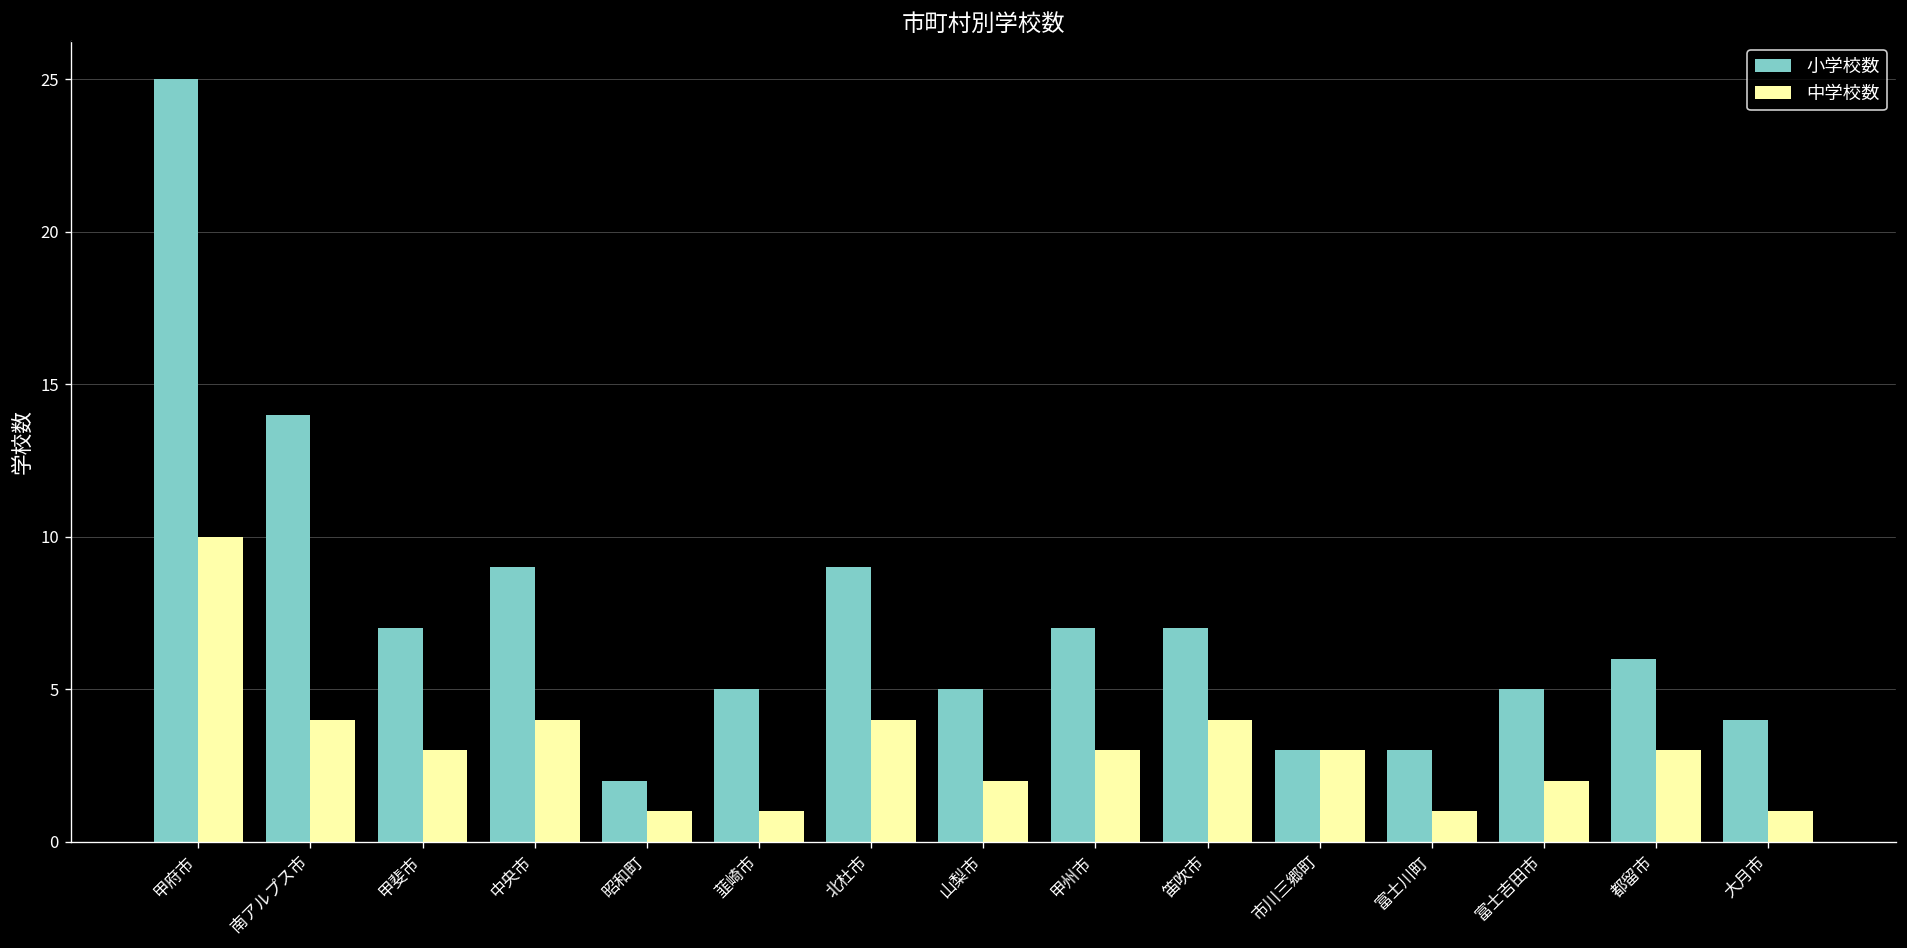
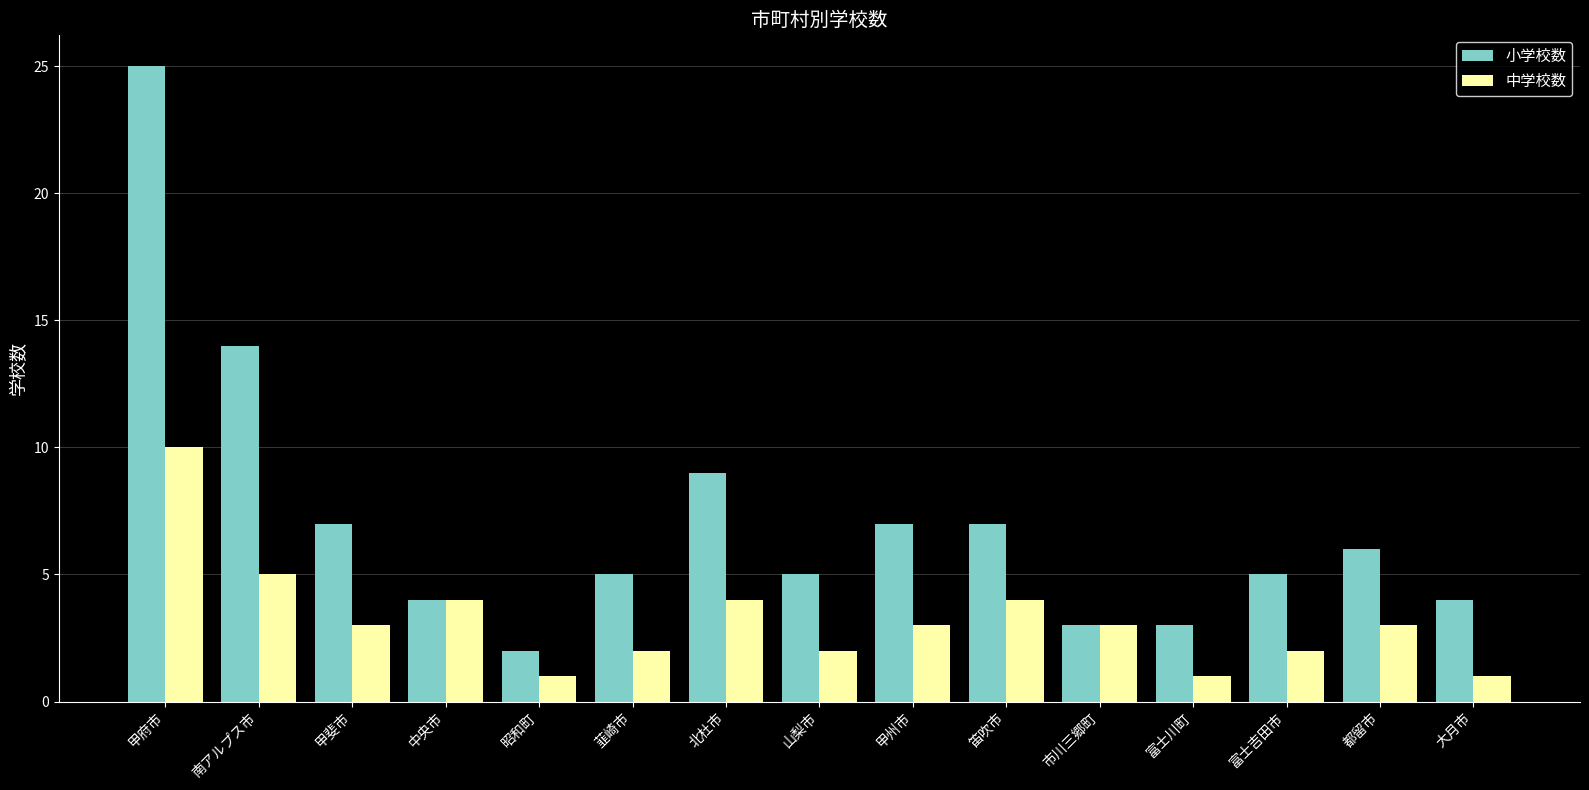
  {
    "小学校数": {
      "甲府市": 25,
      "南アルプス市": 14,
      "甲斐市": 7,
-     "中央市": 9,
+     "中央市": 4,
      "昭和町": 2,
      "韮崎市": 5,
      "北杜市": 9,
      "山梨市": 5,
      "甲州市": 7,
      "笛吹市": 7,
      "市川三郷町": 3,
      "富士川町": 3,
      "富士吉田市": 5,
      "都留市": 6,
      "大月市": 4
    },
    "中学校数": {
      "甲府市": 10,
-     "南アルプス市": 4,
+     "南アルプス市": 5,
      "甲斐市": 3,
      "中央市": 4,
      "昭和町": 1,
-     "韮崎市": 1,
+     "韮崎市": 2,
      "北杜市": 4,
      "山梨市": 2,
      "甲州市": 3,
      "笛吹市": 4,
      "市川三郷町": 3,
      "富士川町": 1,
      "富士吉田市": 2,
      "都留市": 3,
      "大月市": 1
    }
  }
